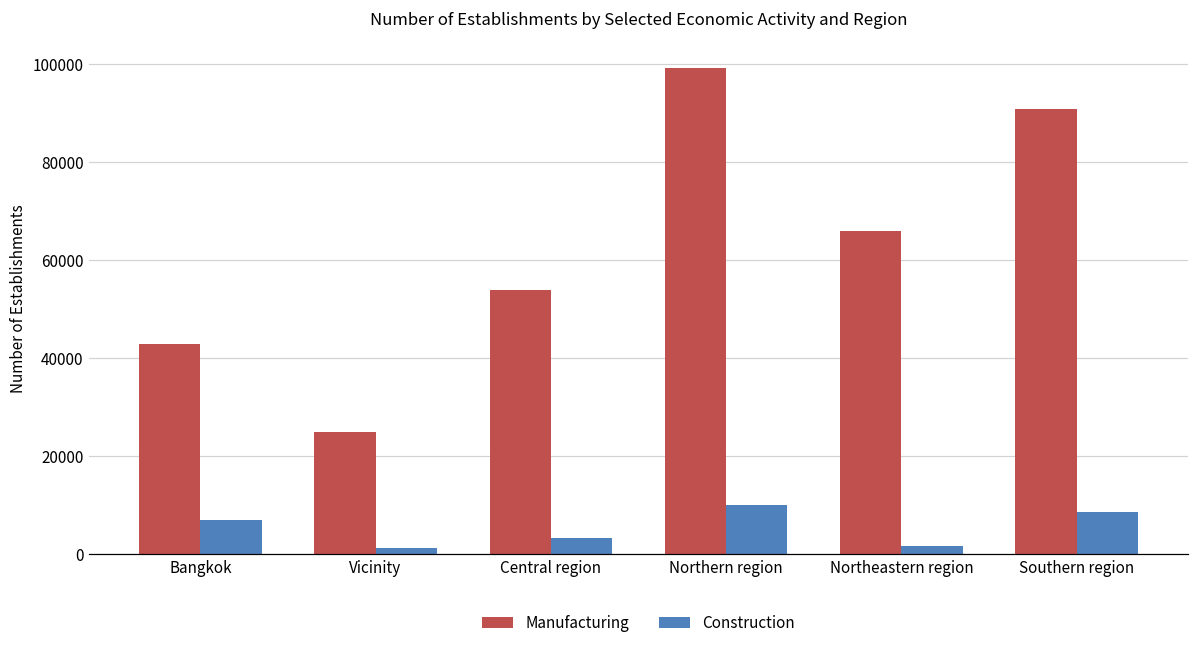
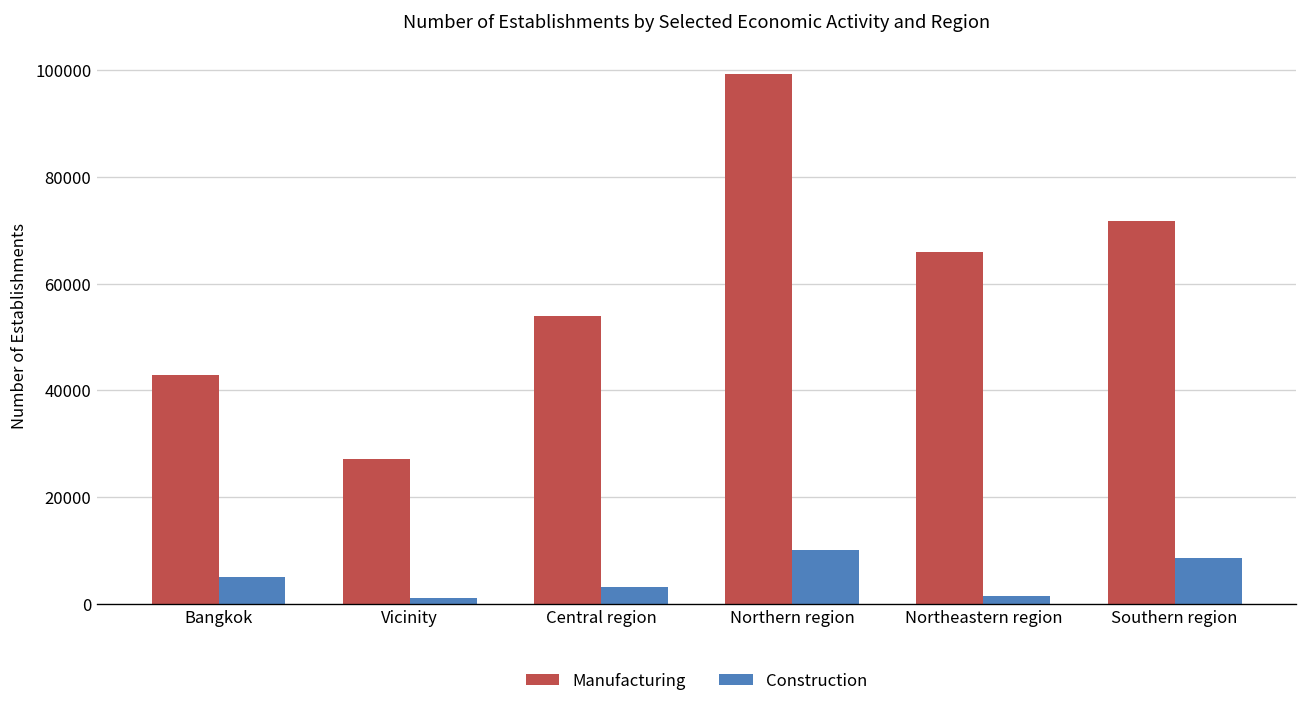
  {
    "Manufacturing": {
      "Bangkok": 43000,
-     "Vicinity": 25000,
+     "Vicinity": 27000,
      "Central region": 54000,
      "Northern region": 99000,
      "Northeastern region": 66000,
-     "Southern region": 91000
+     "Southern region": 72000
    },
    "Construction": {
-     "Bangkok": 7000,
+     "Bangkok": 5000,
      "Vicinity": 1000,
      "Central region": 3000,
      "Northern region": 10000,
      "Northeastern region": 2000,
      "Southern region": 9000
    }
  }
